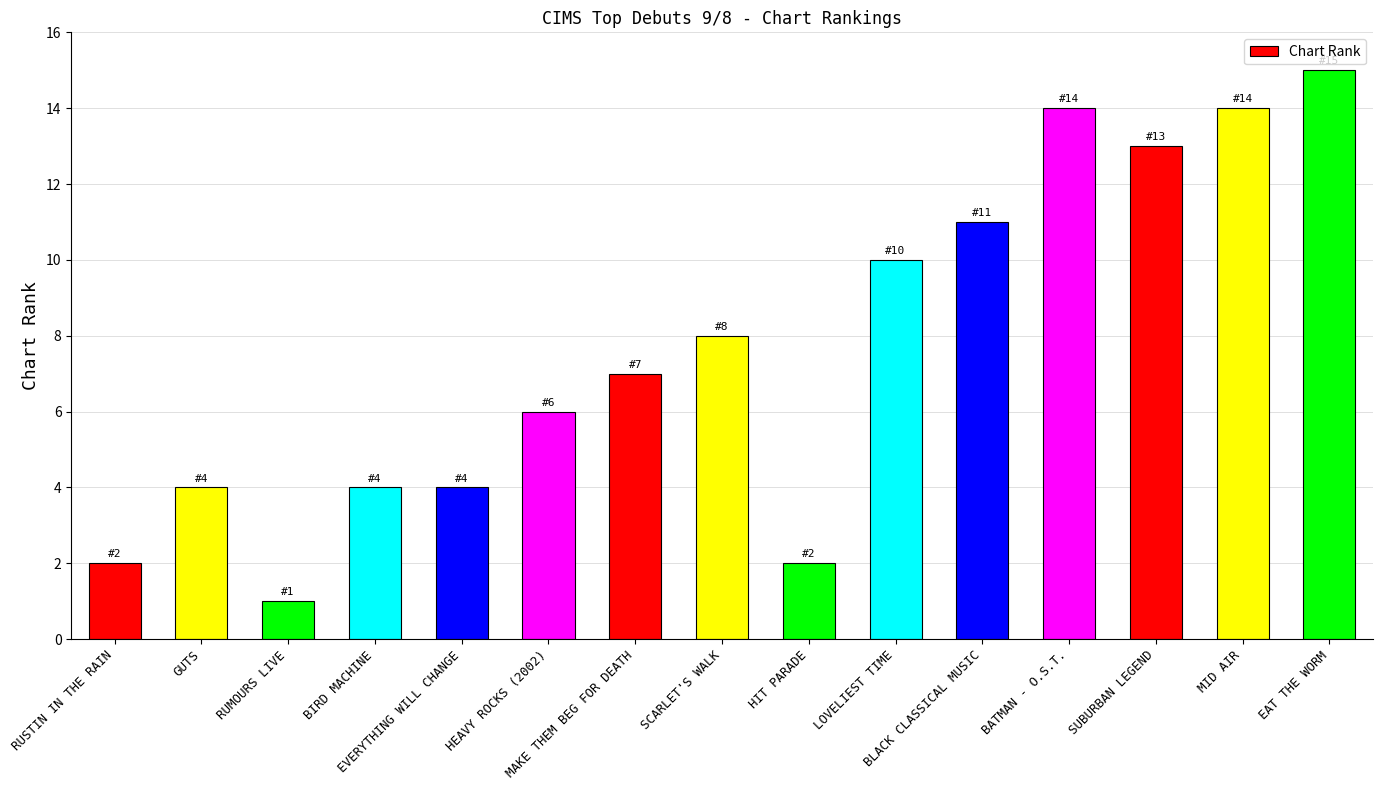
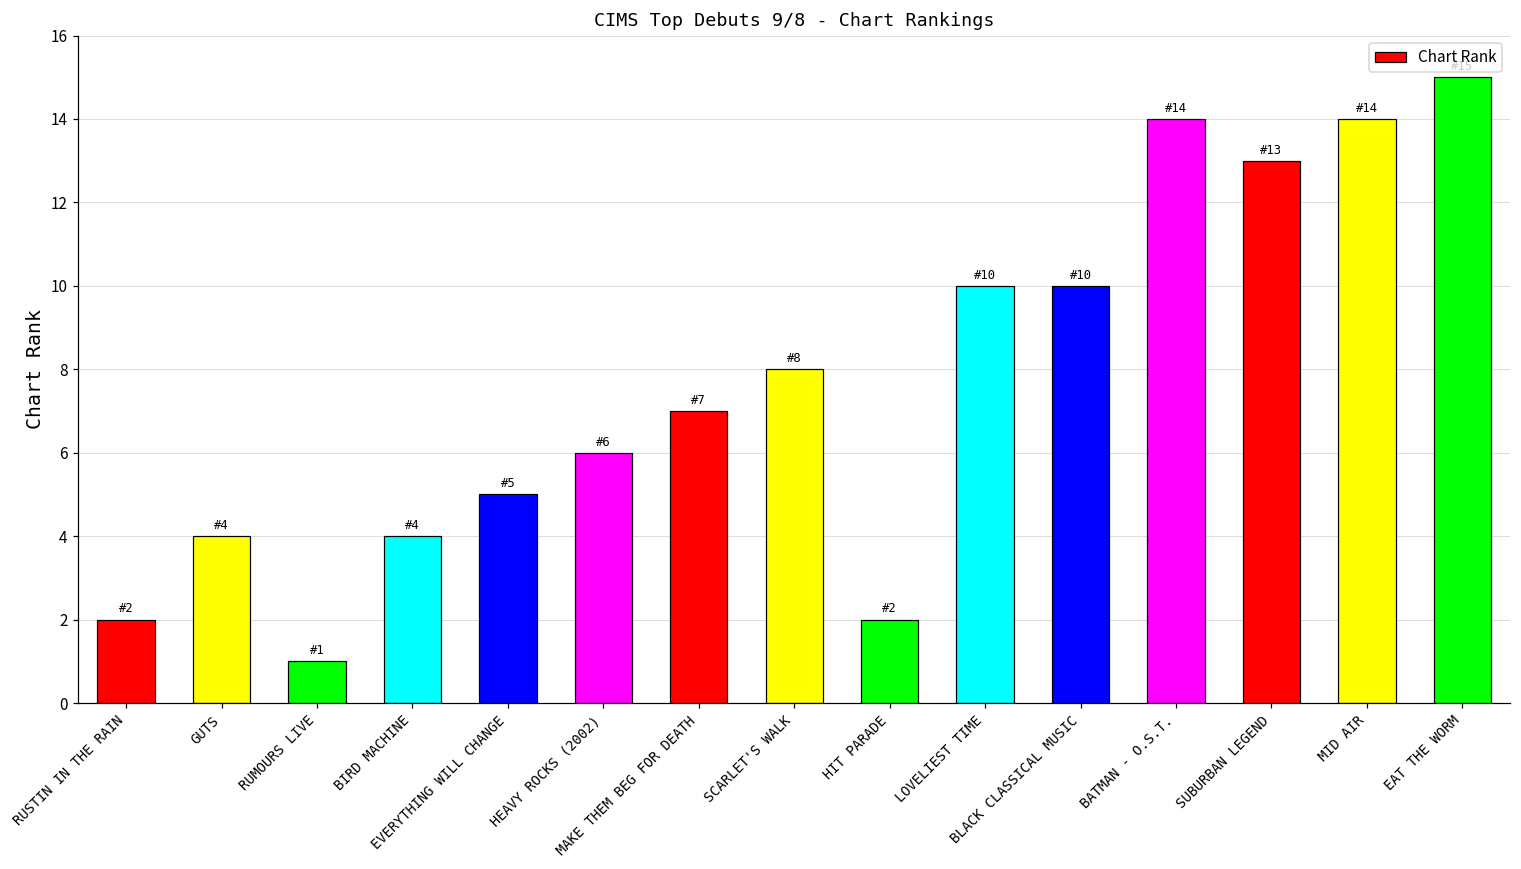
  {
    "RUSTIN IN THE RAIN": 2,
    "GUTS": 4,
    "RUMOURS LIVE": 1,
    "BIRD MACHINE": 4,
-   "EVERYTHING WILL CHANGE": 4,
+   "EVERYTHING WILL CHANGE": 5,
    "HEAVY ROCKS (2002)": 6,
    "MAKE THEM BEG FOR DEATH": 7,
    "SCARLET'S WALK": 8,
    "HIT PARADE": 2,
    "LOVELIEST TIME": 10,
-   "BLACK CLASSICAL MUSIC": 11,
+   "BLACK CLASSICAL MUSIC": 10,
    "BATMAN - O.S.T.": 14,
    "SUBURBAN LEGEND": 13,
    "MID AIR": 14
  }
